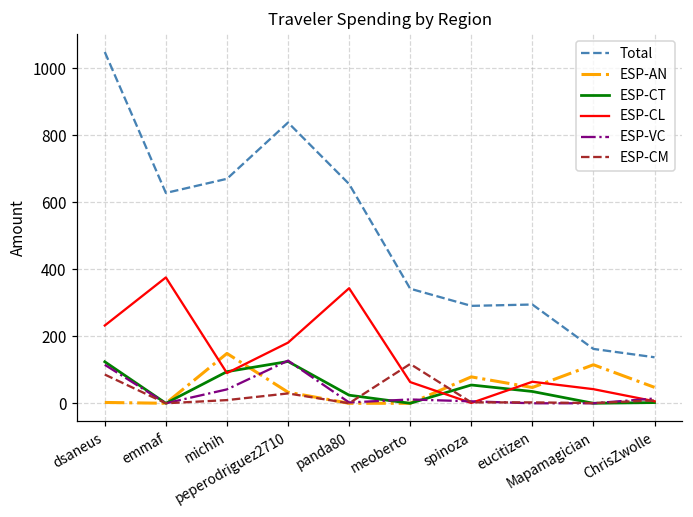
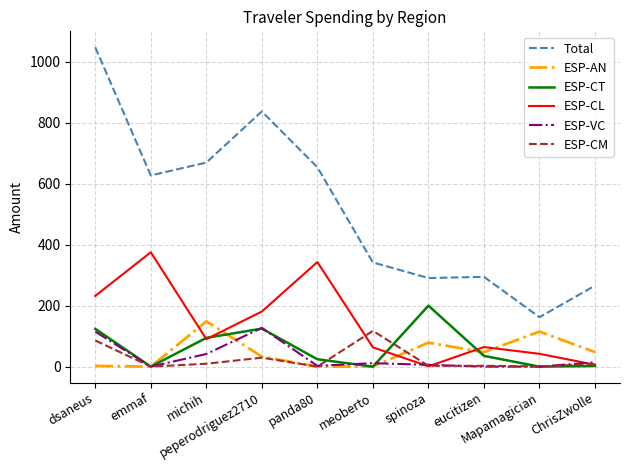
  {
    "Total": {
      "dsaneus": 1050,
      "emmaf": 630,
      "michih": 670,
      "peperodriguez2710": 840,
      "panda80": 650,
      "meoberto": 340,
      "spinoza": 290,
      "eucitizen": 290,
      "Mapamagician": 160,
-     "ChrisZwolle": 140
+     "ChrisZwolle": 270
    },
    "ESP-AN": {
      "dsaneus": 0,
      "michih": 150,
      "spinoza": 80,
      "eucitizen": 50,
      "Mapamagician": 110,
      "ChrisZwolle": 50
    },
    "ESP-CT": {
      "dsaneus": 120,
      "panda80": 20,
-     "spinoza": 50,
+     "spinoza": 200,
      "eucitizen": 40
    },
    "ESP-CL": {
      "dsaneus": 230,
      "emmaf": 380,
      "peperodriguez2710": 180,
      "panda80": 340,
      "meoberto": 60,
      "eucitizen": 60,
      "Mapamagician": 40
    },
    "ESP-VC": {
      "dsaneus": 110,
      "michih": 40,
      "meoberto": 10
    },
    "ESP-CM": {
      "dsaneus": 90,
      "michih": 10,
      "meoberto": 120
    }
  }
